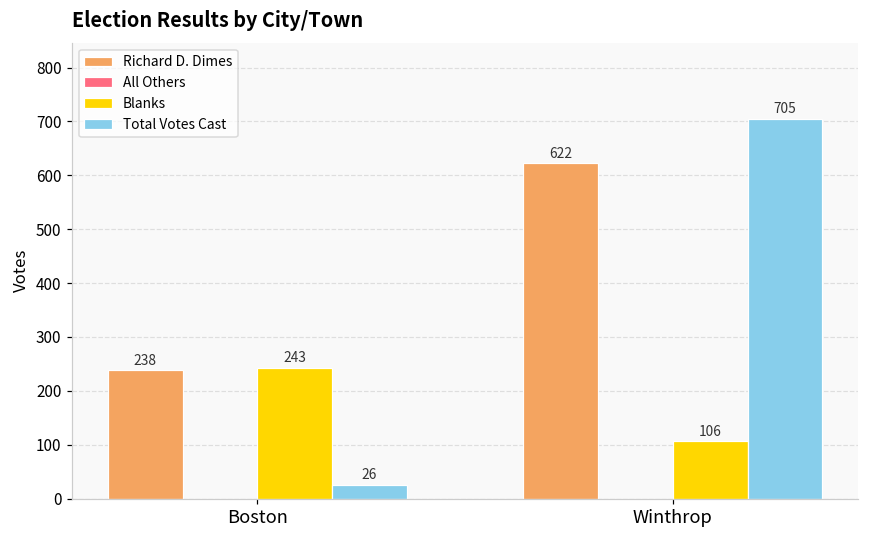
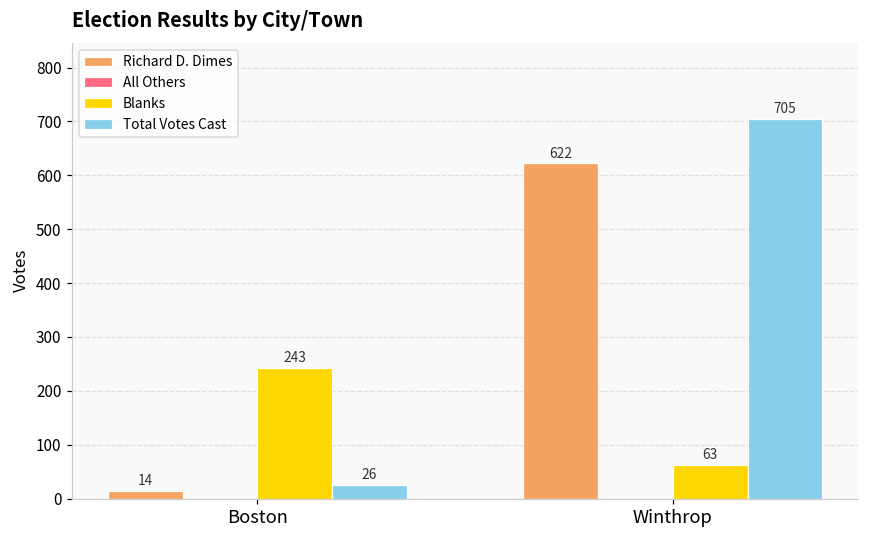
  {
    "Richard D. Dimes": {
-     "Boston": 238,
+     "Boston": 14,
      "Winthrop": 622
    },
    "All Others": {
      "Boston": 0,
      "Winthrop": 0
    },
    "Blanks": {
      "Boston": 243,
-     "Winthrop": 106
+     "Winthrop": 63
    },
    "Total Votes Cast": {
      "Boston": 26,
      "Winthrop": 705
    }
  }
